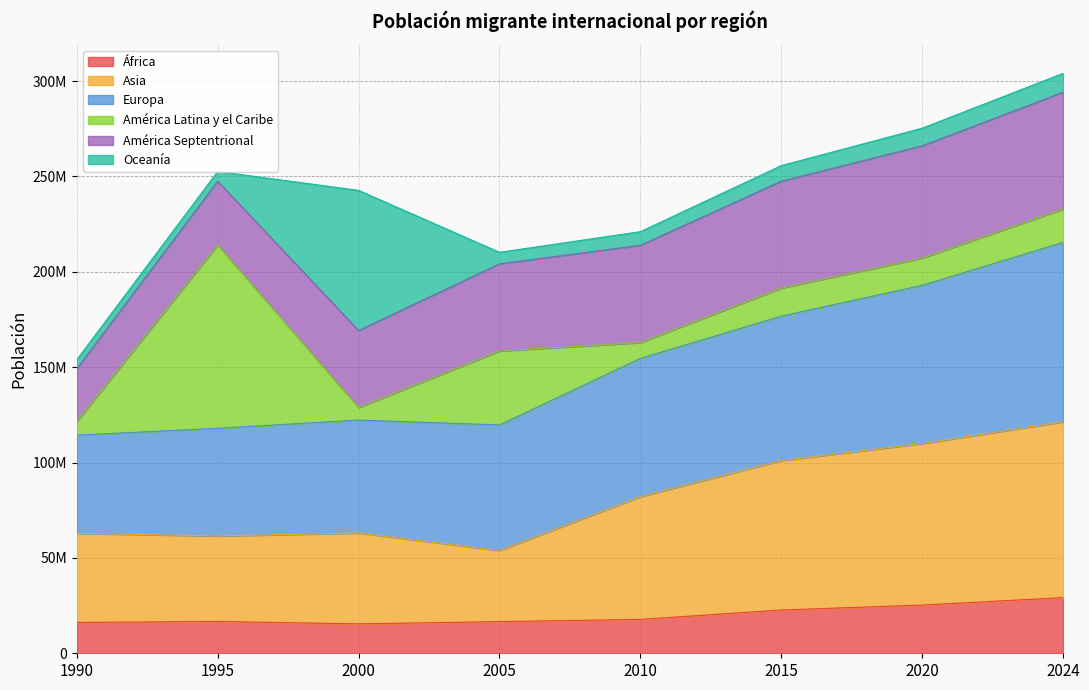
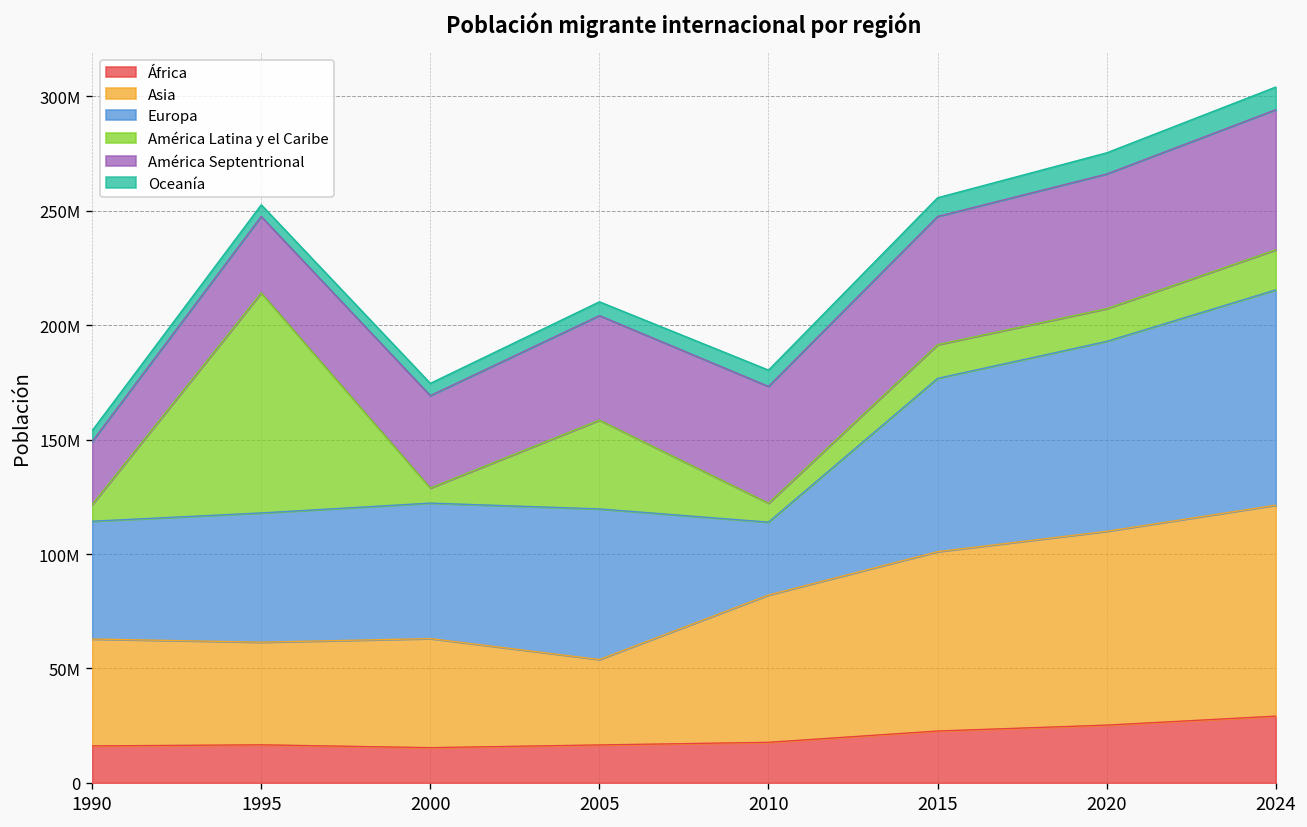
  {
    "África": {
      "1990": 16000000,
      "1995": 17000000,
      "2000": 15000000,
      "2005": 17000000,
      "2010": 18000000,
      "2015": 23000000,
      "2020": 25000000,
      "2024": 29000000
    },
    "Asia": {
      "1990": 47000000,
      "1995": 45000000,
      "2000": 48000000,
      "2005": 37000000,
      "2010": 64000000,
      "2015": 78000000,
      "2020": 85000000,
      "2024": 92000000
    },
    "Europa": {
      "1990": 51000000,
      "1995": 56000000,
      "2000": 59000000,
      "2005": 66000000,
-     "2010": 73000000,
+     "2010": 32000000,
      "2015": 76000000,
      "2020": 83000000,
      "2024": 94000000
    },
    "América Latina y el Caribe": {
      "1990": 7000000,
      "1995": 96000000,
      "2000": 7000000,
      "2005": 39000000,
      "2010": 8000000,
      "2015": 15000000,
      "2020": 14000000,
      "2024": 18000000
    },
    "América Septentrional": {
      "1990": 28000000,
      "1995": 33000000,
      "2000": 40000000,
      "2005": 46000000,
      "2010": 51000000,
      "2015": 56000000,
      "2020": 59000000,
      "2024": 61000000
    },
    "Oceanía": {
      "1990": 5000000,
-     "2000": 73000000,
+     "2000": 5000000,
      "2005": 6000000,
      "2010": 7000000,
      "2015": 8000000,
      "2020": 9000000,
      "2024": 10000000
    }
  }
